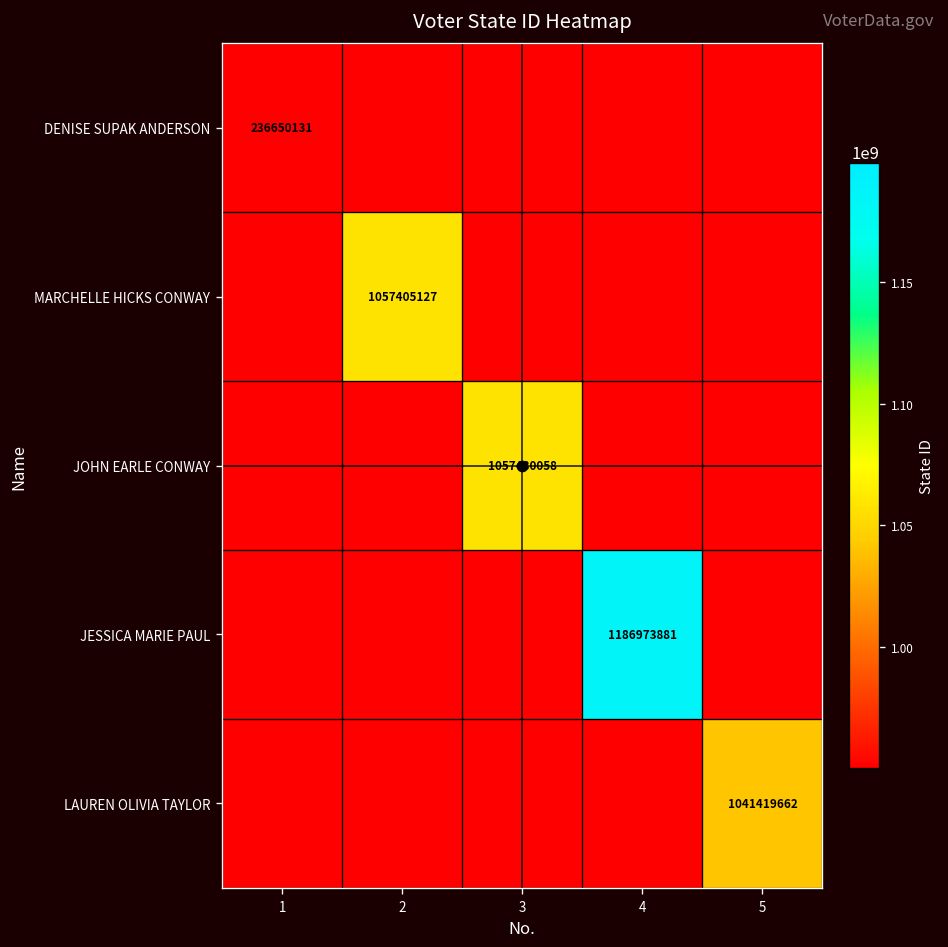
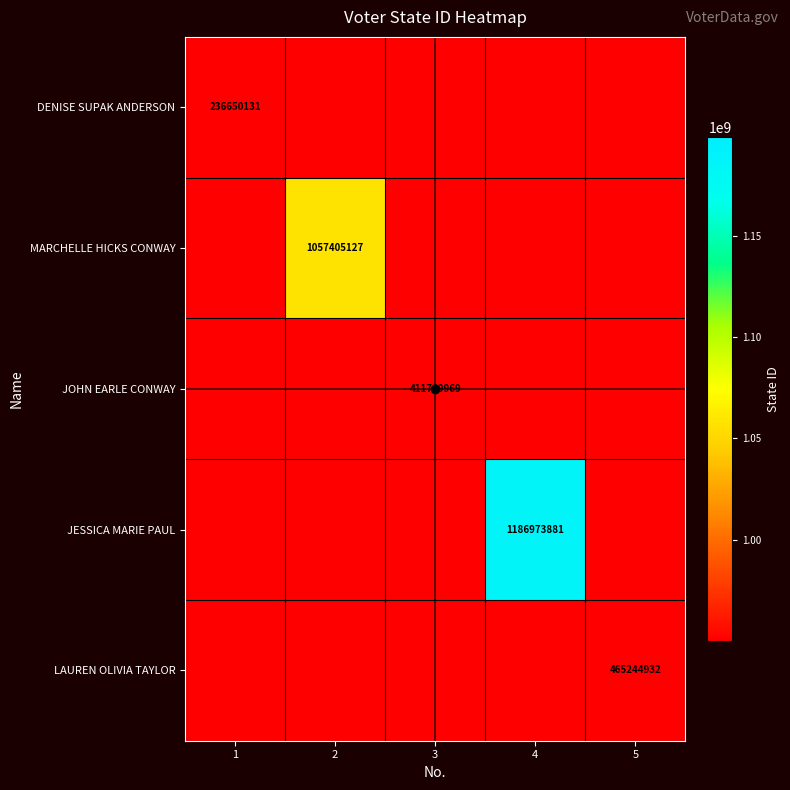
  {
    "DENISE SUPAK ANDERSON": {
      "1": 236650131
    },
    "MARCHELLE HICKS CONWAY": {
      "2": 1057405127
    },
    "JOHN EARLE CONWAY": {
-     "3": 1057430058
+     "3": 411769969
    },
    "JESSICA MARIE PAUL": {
      "4": 1186973881
    },
    "LAUREN OLIVIA TAYLOR": {
-     "5": 1041419662
+     "5": 465244932
    }
  }
